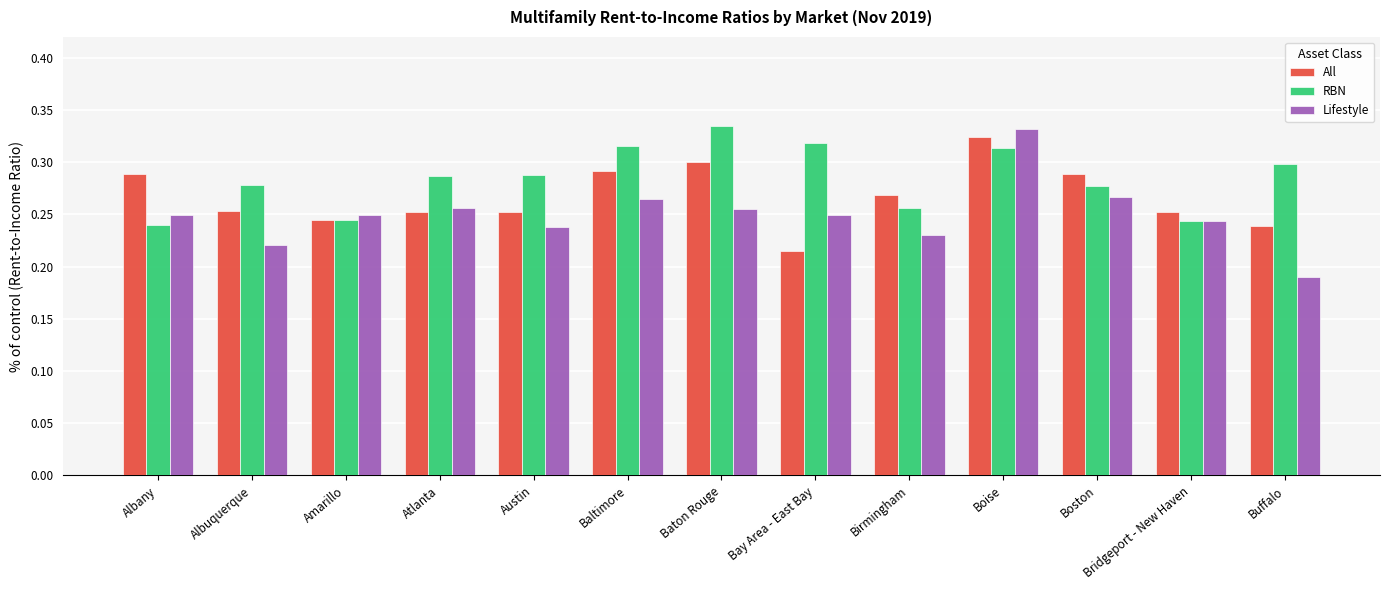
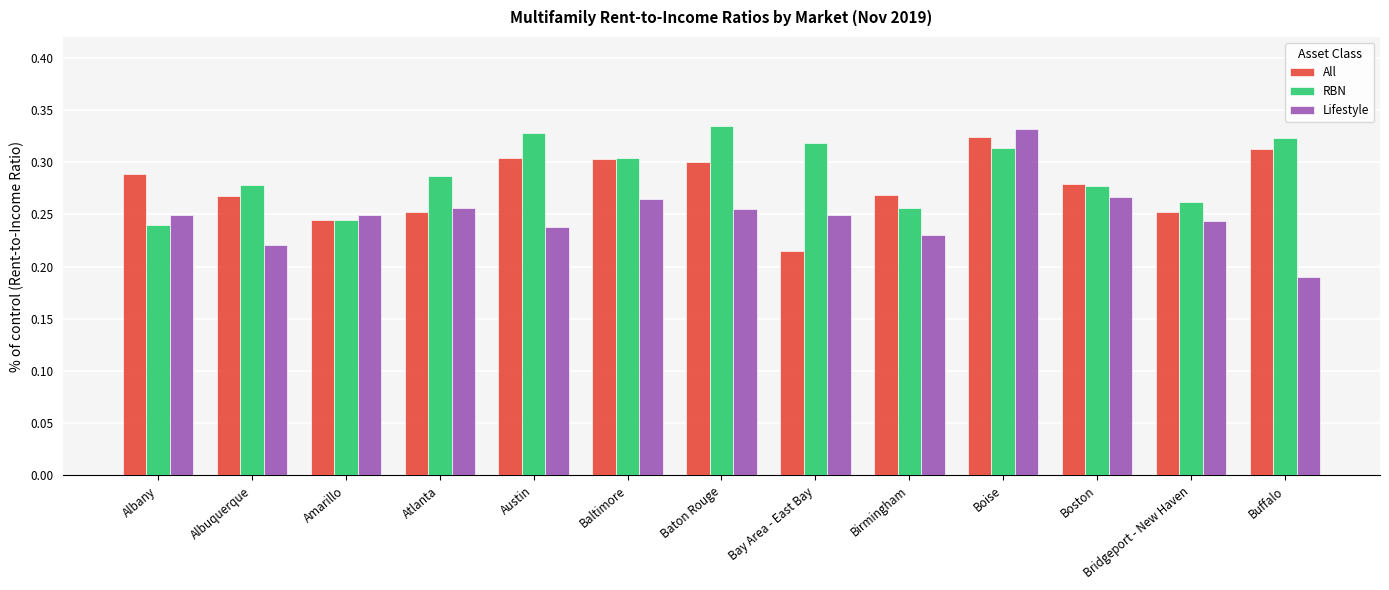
  {
    "All": {
      "Albany": 0.289,
-     "Albuquerque": 0.253,
+     "Albuquerque": 0.268,
      "Amarillo": 0.245,
      "Atlanta": 0.252,
-     "Austin": 0.252,
-     "Baltimore": 0.292,
+     "Austin": 0.304,
+     "Baltimore": 0.303,
      "Baton Rouge": 0.301,
      "Bay Area - East Bay": 0.215,
      "Birmingham": 0.269,
      "Boise": 0.324,
-     "Boston": 0.289,
+     "Boston": 0.279,
      "Bridgeport - New Haven": 0.253,
-     "Buffalo": 0.239
+     "Buffalo": 0.313
    },
    "RBN": {
      "Albany": 0.240,
      "Albuquerque": 0.278,
      "Amarillo": 0.245,
      "Atlanta": 0.287,
-     "Austin": 0.287,
-     "Baltimore": 0.315,
+     "Austin": 0.328,
+     "Baltimore": 0.304,
      "Baton Rouge": 0.335,
      "Bay Area - East Bay": 0.318,
      "Birmingham": 0.256,
      "Boise": 0.314,
      "Boston": 0.277,
-     "Bridgeport - New Haven": 0.244,
-     "Buffalo": 0.298
+     "Bridgeport - New Haven": 0.262,
+     "Buffalo": 0.324
    },
    "Lifestyle": {
      "Albany": 0.249,
      "Albuquerque": 0.220,
      "Amarillo": 0.249,
      "Atlanta": 0.257,
      "Austin": 0.238,
      "Baltimore": 0.265,
      "Baton Rouge": 0.256,
      "Bay Area - East Bay": 0.249,
      "Birmingham": 0.230,
      "Boise": 0.332,
      "Boston": 0.267,
      "Bridgeport - New Haven": 0.243,
      "Buffalo": 0.190
    }
  }
